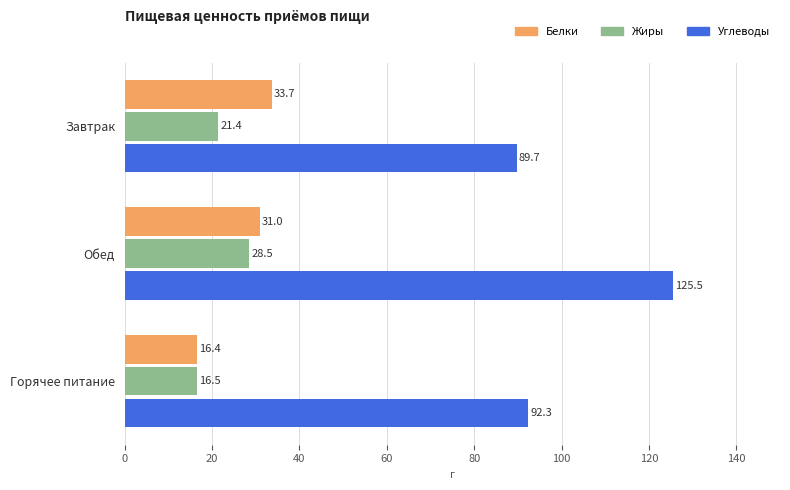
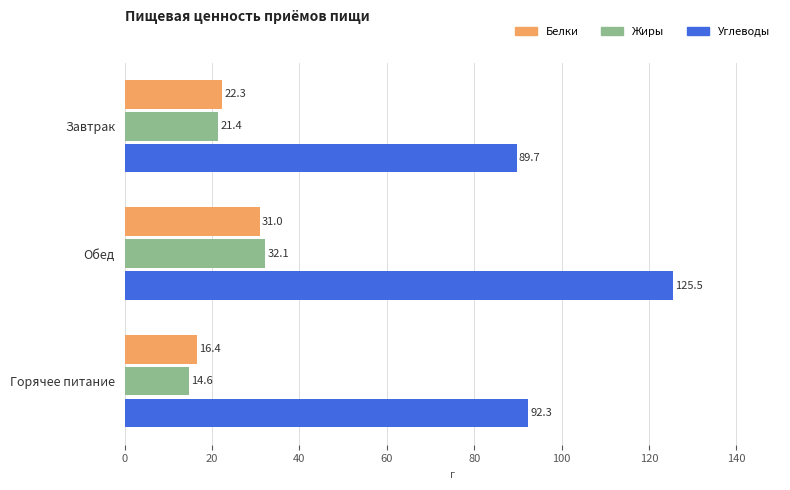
  {
    "Белки": {
-     "Завтрак": 33.7,
+     "Завтрак": 22.3,
      "Обед": 31.0,
      "Горячее питание": 16.4
    },
    "Жиры": {
      "Завтрак": 21.4,
-     "Обед": 28.5,
-     "Горячее питание": 16.5
+     "Обед": 32.1,
+     "Горячее питание": 14.6
    },
    "Углеводы": {
      "Завтрак": 89.7,
      "Обед": 125.5,
      "Горячее питание": 92.3
    }
  }
